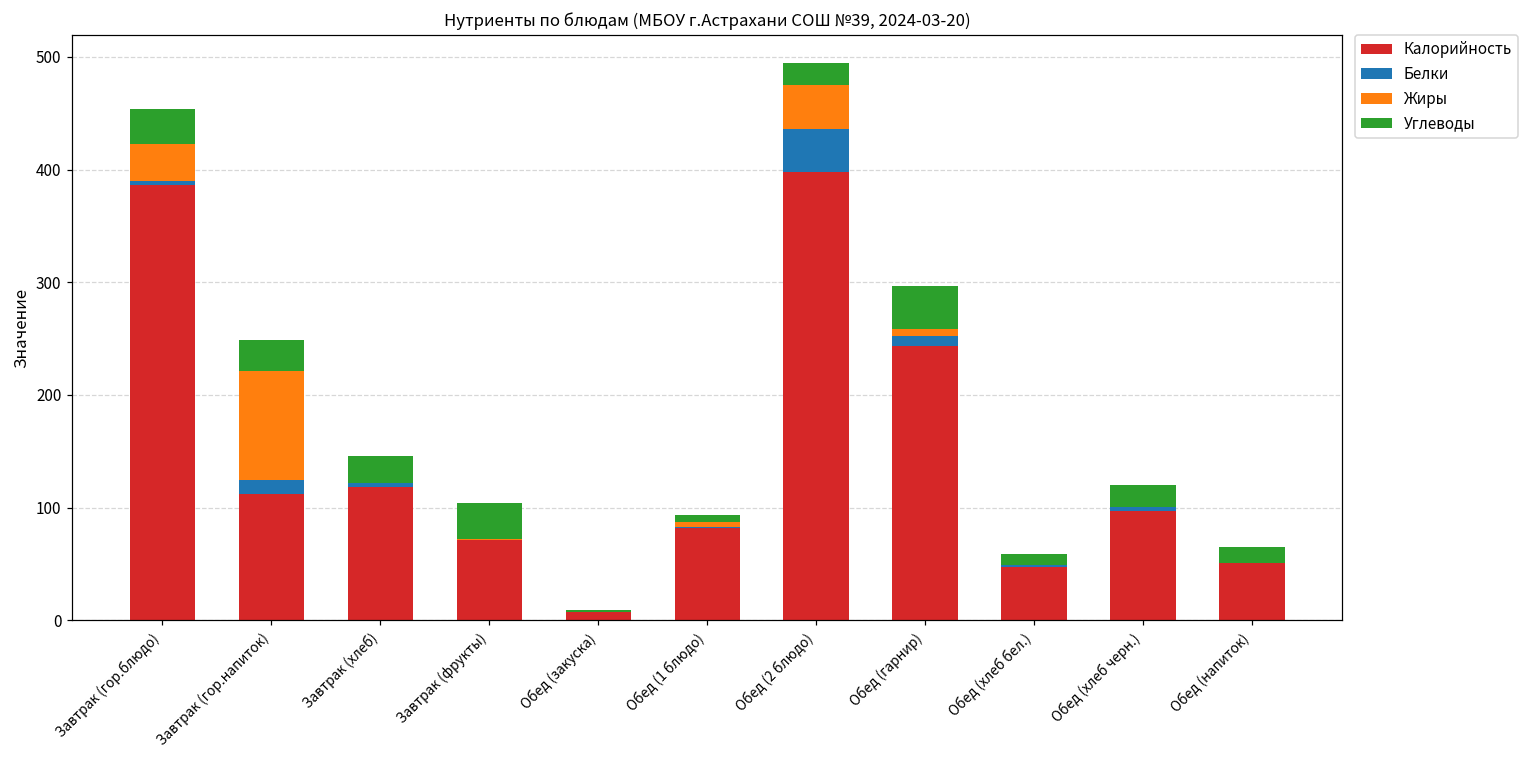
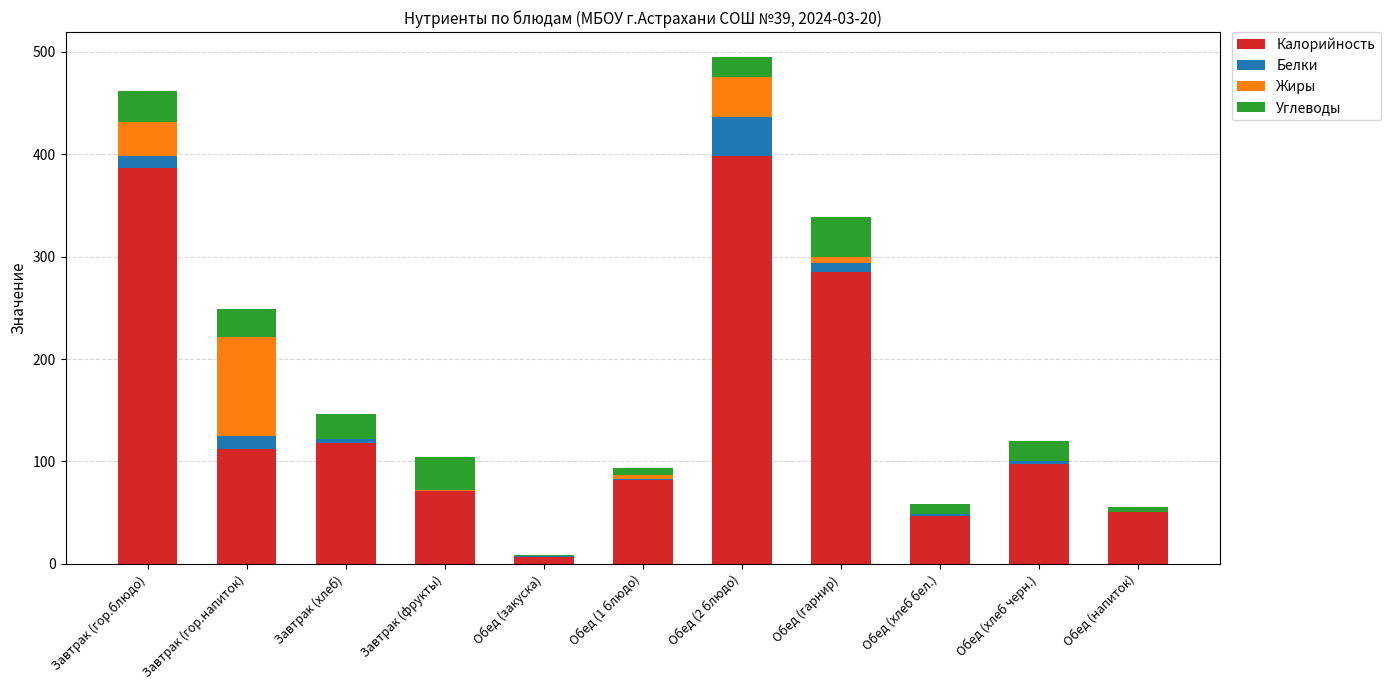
  {
    "Калорийность": {
      "Завтрак (гор.блюдо)": 386,
      "Завтрак (гор.напиток)": 112,
      "Завтрак (хлеб)": 118,
      "Завтрак (фрукты)": 71,
      "Обед (закуска)": 7,
      "Обед (1 блюдо)": 82,
      "Обед (2 блюдо)": 398,
-     "Обед (гарнир)": 244,
+     "Обед (гарнир)": 285,
      "Обед (хлеб бел.)": 47,
      "Обед (хлеб черн.)": 97,
      "Обед (напиток)": 51
    },
    "Белки": {
-     "Завтрак (гор.блюдо)": 4,
+     "Завтрак (гор.блюдо)": 12,
      "Завтрак (гор.напиток)": 12,
      "Завтрак (хлеб)": 4,
      "Обед (2 блюдо)": 38,
      "Обед (гарнир)": 9,
      "Обед (хлеб черн.)": 3
    },
    "Жиры": {
      "Завтрак (гор.блюдо)": 33,
      "Завтрак (гор.напиток)": 97,
      "Обед (1 блюдо)": 4,
      "Обед (2 блюдо)": 39,
      "Обед (гарнир)": 6
    },
    "Углеводы": {
      "Завтрак (гор.блюдо)": 31,
      "Завтрак (гор.напиток)": 28,
      "Завтрак (хлеб)": 24,
      "Завтрак (фрукты)": 32,
      "Обед (1 блюдо)": 6,
      "Обед (2 блюдо)": 19,
      "Обед (гарнир)": 39,
      "Обед (хлеб бел.)": 10,
      "Обед (хлеб черн.)": 19,
-     "Обед (напиток)": 14
+     "Обед (напиток)": 4
    }
  }
